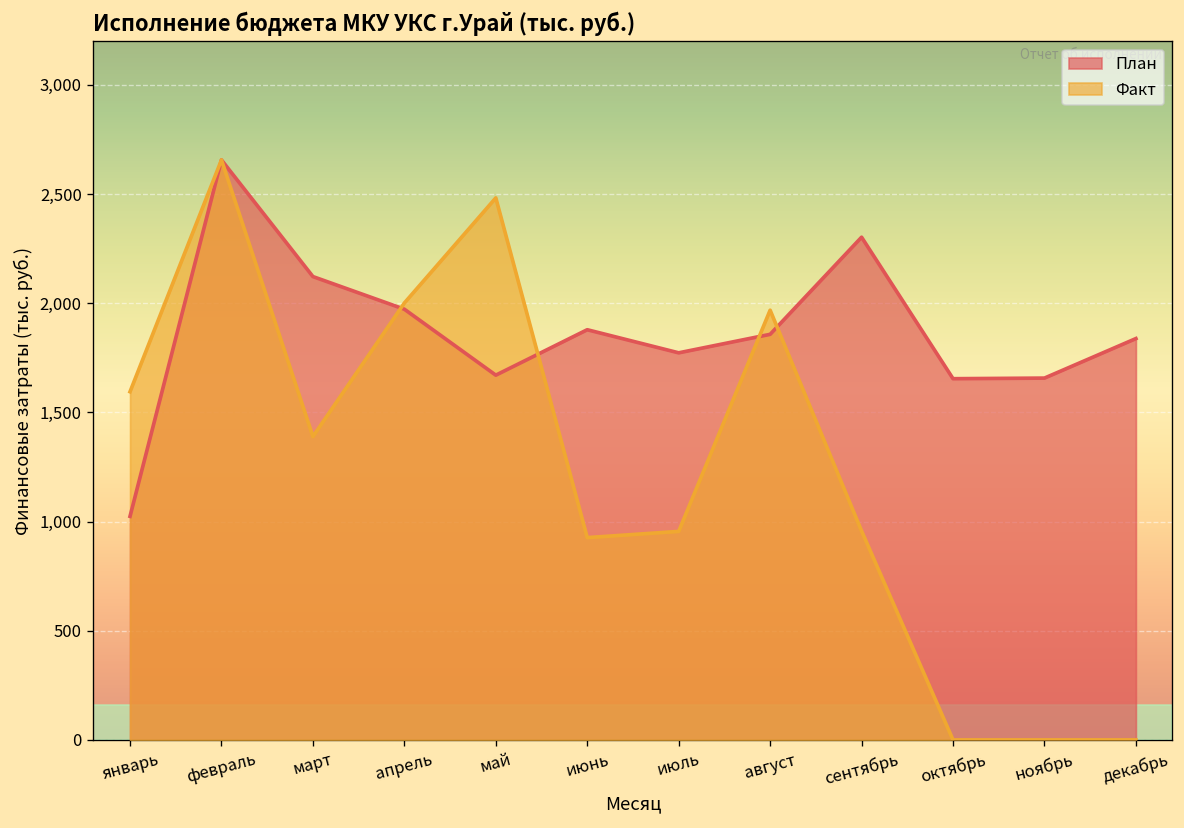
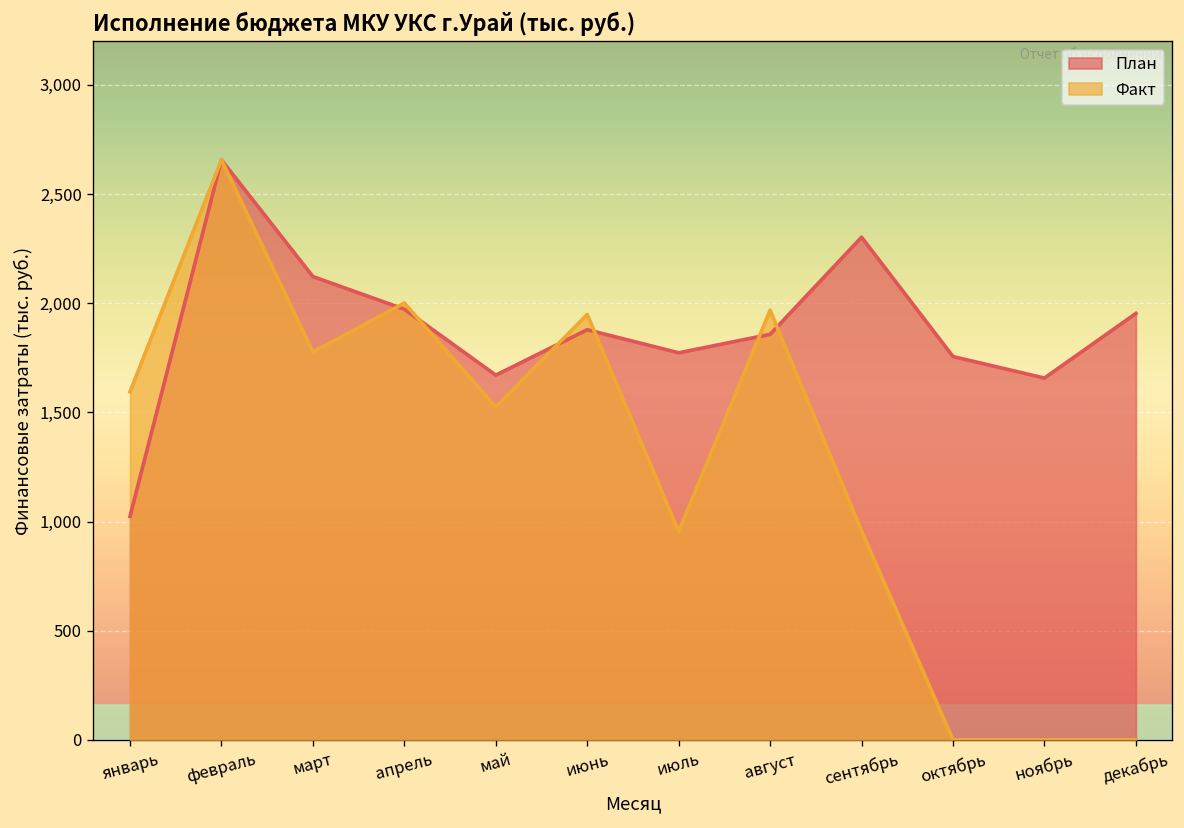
  {
    "План": {
      "январь": "1,020",
      "март": "2,120",
      "апрель": "1,970",
      "май": "1,670",
      "июнь": "1,880",
      "июль": "1,770",
      "август": "1,860",
      "сентябрь": "2,300",
-     "октябрь": "1,650",
+     "октябрь": "1,760",
      "ноябрь": "1,660",
-     "декабрь": "1,840"
+     "декабрь": "1,950"
    },
    "Факт": {
      "январь": "1,590",
-     "март": "1,390",
+     "март": "1,780",
      "апрель": "2,000",
-     "май": "2,480",
-     "июнь": "930",
+     "май": "1,520",
+     "июнь": "1,950",
      "июль": "960",
      "август": "1,970",
      "сентябрь": "960"
    }
  }
